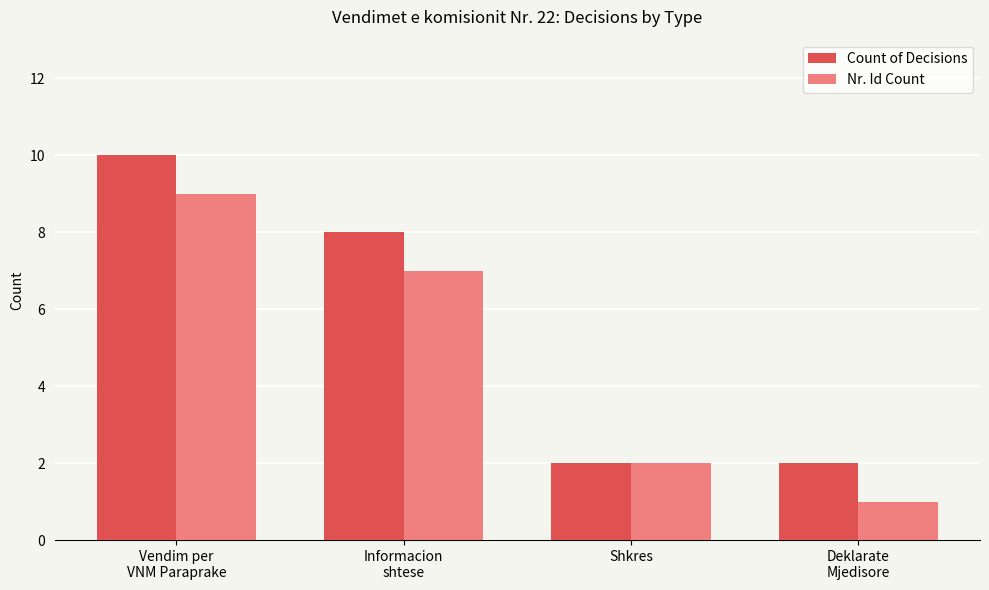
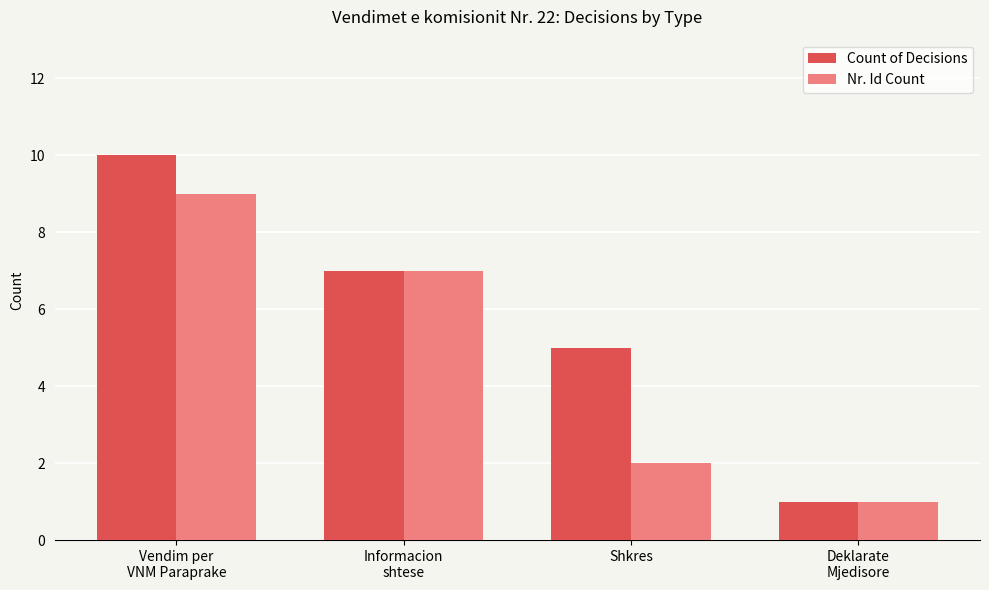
  {
    "Count of Decisions": {
      "Vendim per VNM Paraprake": 10,
-     "Informacion shtese": 8,
-     "Shkres": 2,
-     "Deklarate Mjedisore": 2
+     "Informacion shtese": 7,
+     "Shkres": 5,
+     "Deklarate Mjedisore": 1
    },
    "Nr. Id Count": {
      "Vendim per VNM Paraprake": 9,
      "Informacion shtese": 7,
      "Shkres": 2,
      "Deklarate Mjedisore": 1
    }
  }
